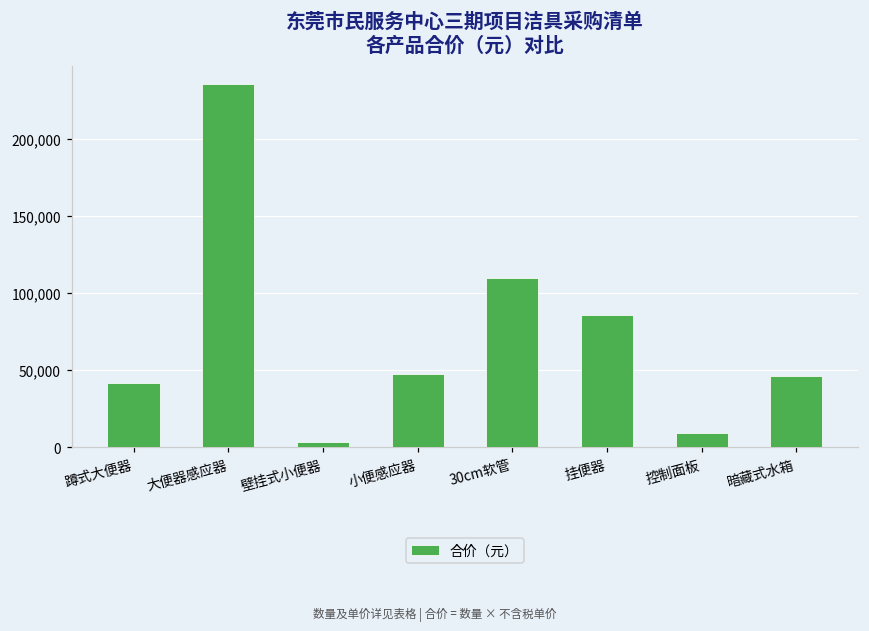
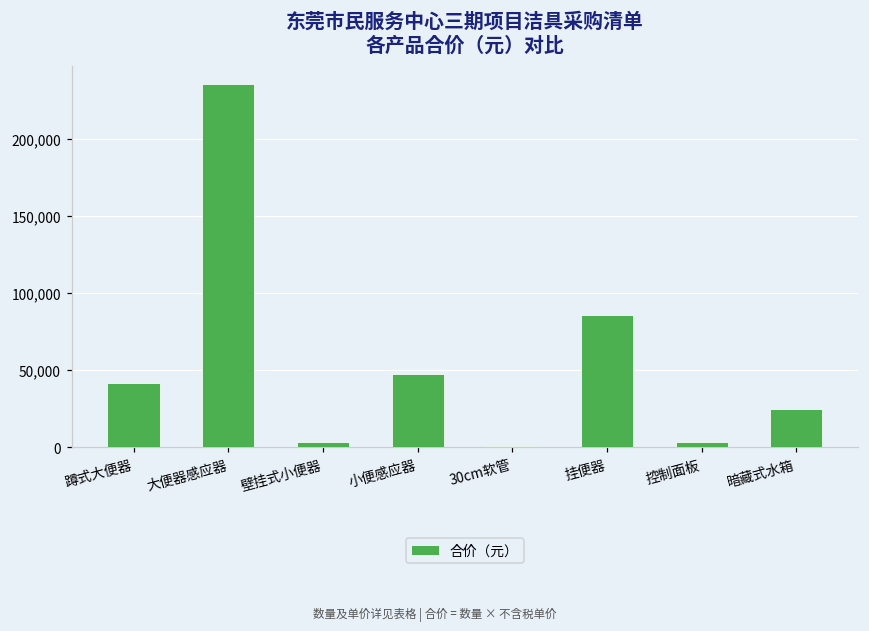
  {
    "蹲式大便器": "42,000",
    "大便器感应器": "235,000",
    "壁挂式小便器": "4,000",
    "小便感应器": "47,000",
-   "30cm软管": "110,000",
+   "30cm软管": "1,000",
    "挂便器": "86,000",
-   "控制面板": "9,000",
-   "暗藏式水箱": "46,000"
+   "控制面板": "3,000",
+   "暗藏式水箱": "25,000"
  }
